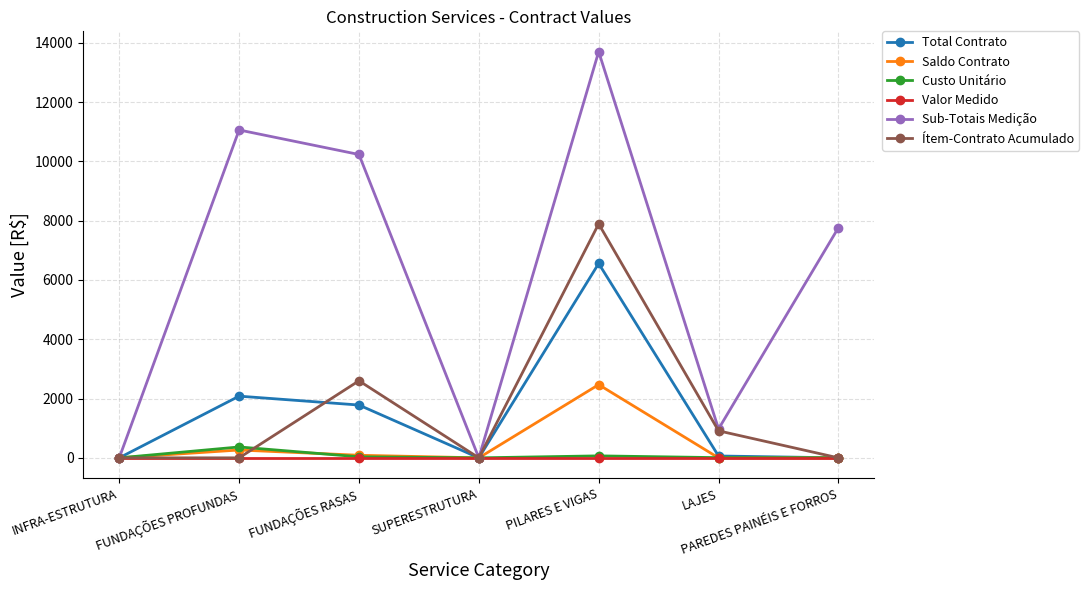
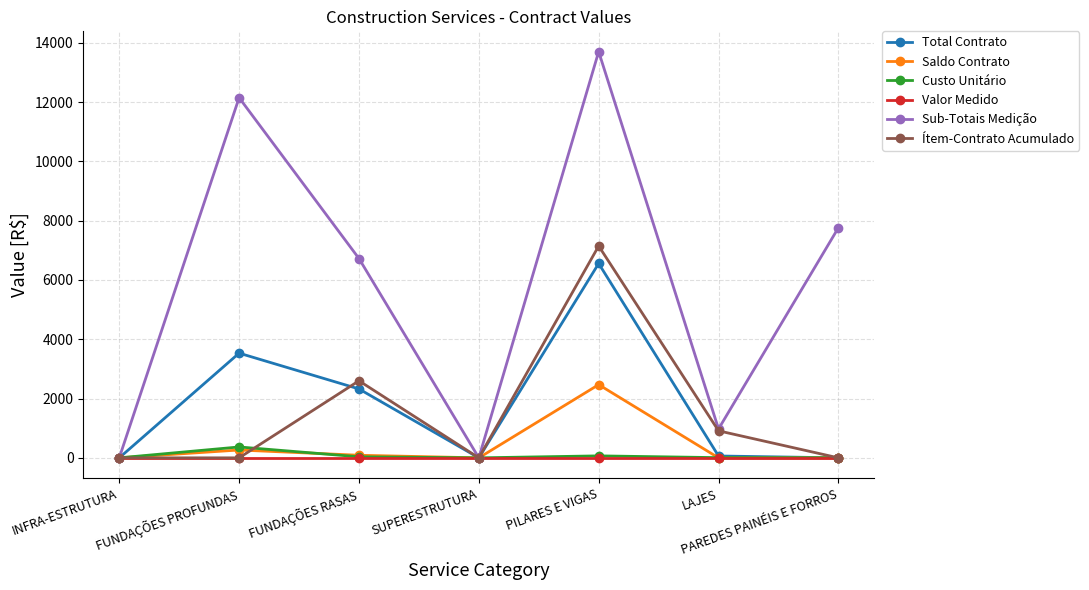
  {
    "Total Contrato": {
-     "FUNDAÇÕES PROFUNDAS": 2100,
-     "FUNDAÇÕES RASAS": 1800,
+     "FUNDAÇÕES PROFUNDAS": 3500,
+     "FUNDAÇÕES RASAS": 2300,
      "PILARES E VIGAS": 6600
    },
    "Saldo Contrato": {
      "FUNDAÇÕES PROFUNDAS": 300,
      "PILARES E VIGAS": 2500
    },
    "Custo Unitário": {
      "FUNDAÇÕES PROFUNDAS": 400
    },
    "Sub-Totais Medição": {
-     "FUNDAÇÕES PROFUNDAS": 11100,
-     "FUNDAÇÕES RASAS": 10200,
+     "FUNDAÇÕES PROFUNDAS": 12100,
+     "FUNDAÇÕES RASAS": 6700,
      "PILARES E VIGAS": 13700,
      "PAREDES PAINÉIS E FORROS": 7800
    },
    "Ítem-Contrato Acumulado": {
      "FUNDAÇÕES RASAS": 2600,
-     "PILARES E VIGAS": 7900
+     "PILARES E VIGAS": 7100
    }
  }
